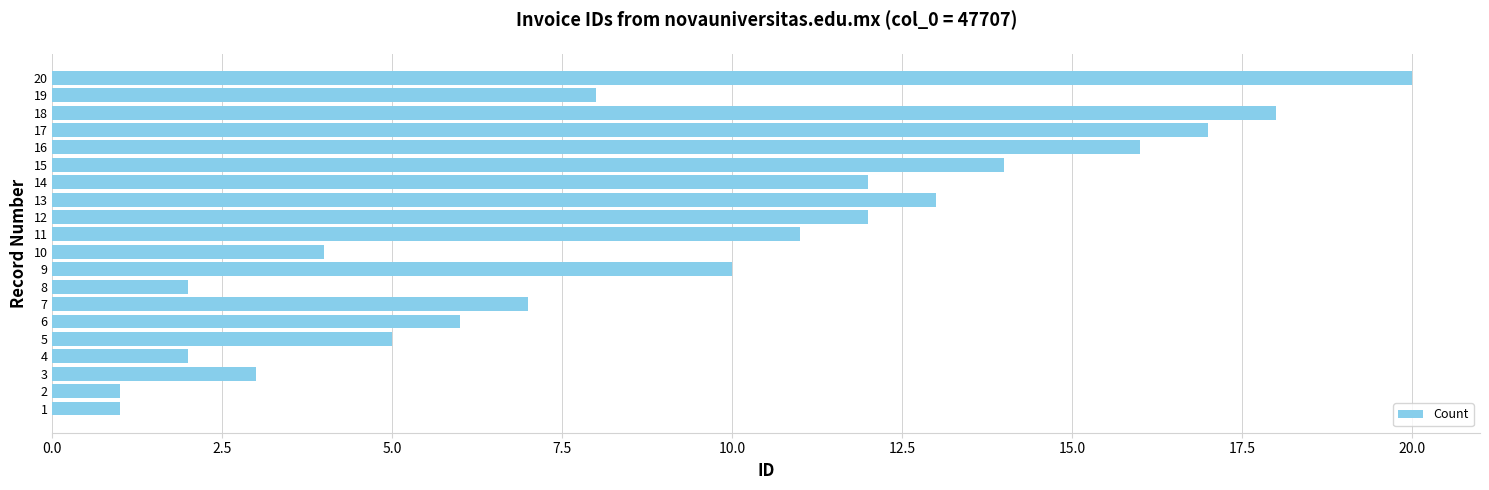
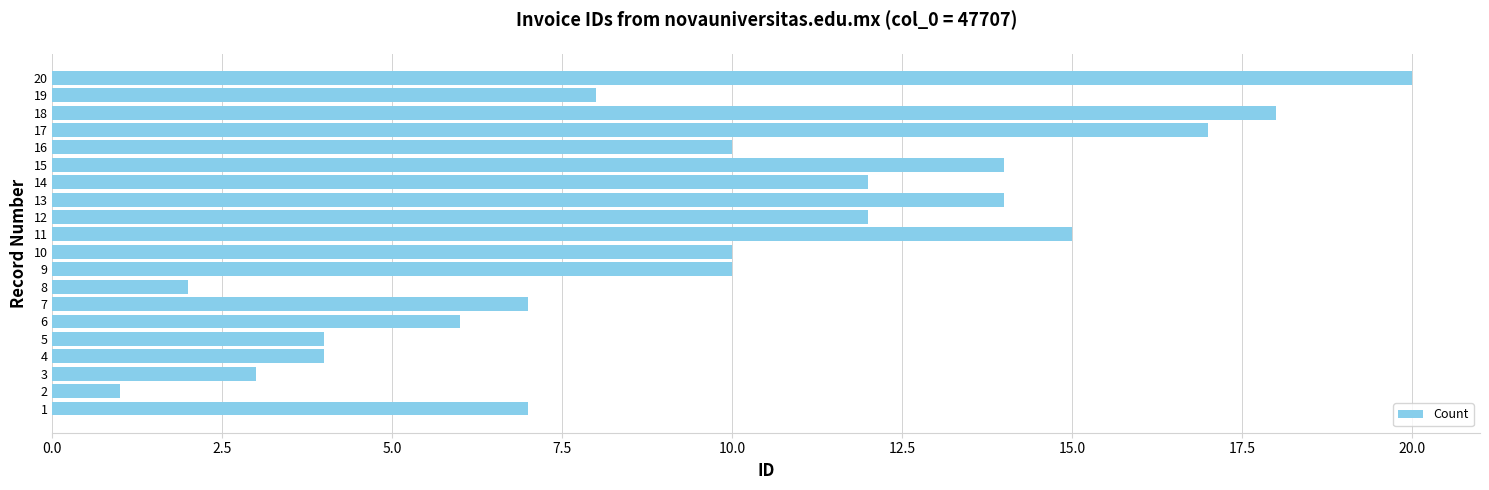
  {
    "20": 20,
    "19": 8,
    "18": 18,
    "17": 17,
-   "16": 16,
+   "16": 10,
    "15": 14,
    "14": 12,
-   "13": 13,
+   "13": 14,
    "12": 12,
-   "11": 11,
-   "10": 4,
+   "11": 15,
+   "10": 10,
    "9": 10,
    "8": 2,
    "7": 7,
    "6": 6,
-   "5": 5,
-   "4": 2,
+   "5": 4,
+   "4": 4,
    "3": 3,
    "2": 1,
-   "1": 1
+   "1": 7
  }
